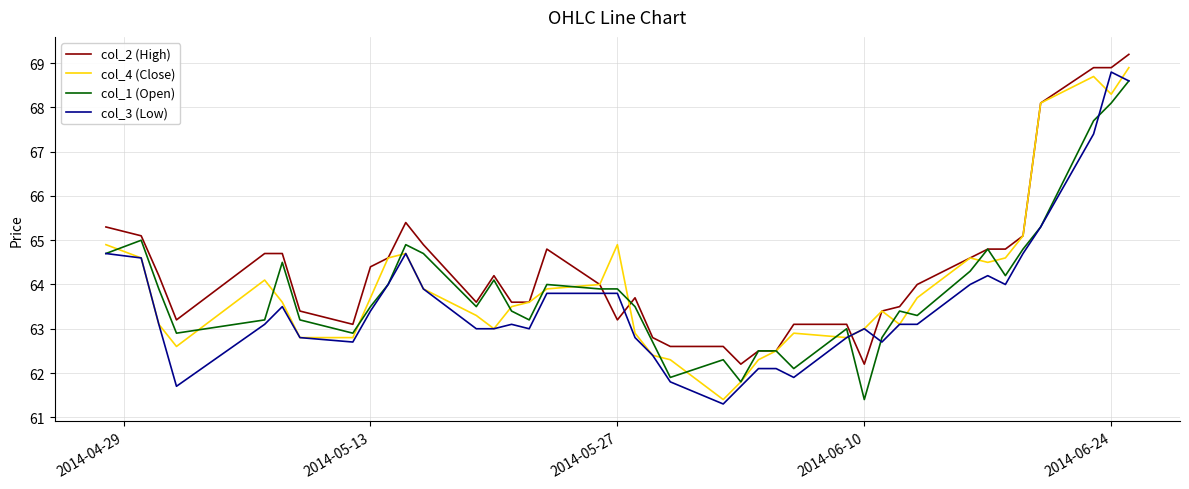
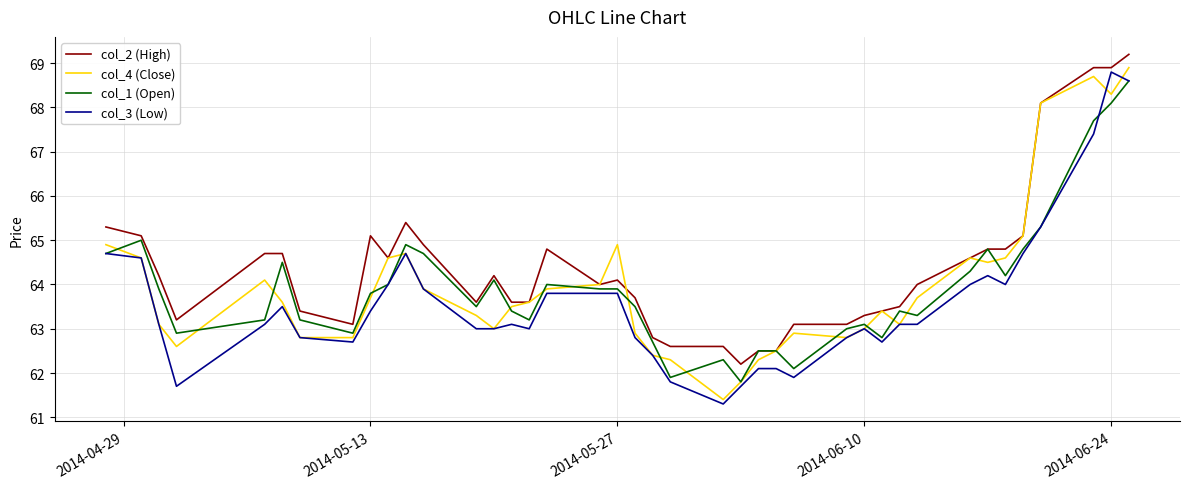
  {
    "col_2 (High)": {
-     "2014-05-13": 64.4,
-     "2014-05-27": 63.2,
-     "2014-06-10": 62.2,
+     "2014-05-13": 65.1,
+     "2014-05-27": 64.1,
+     "2014-06-10": 63.3,
      "2014-06-24": 68.9
    },
    "col_4 (Close)": {
      "2014-05-13": 63.7,
      "2014-05-27": 64.9,
      "2014-06-24": 68.3
    },
    "col_1 (Open)": {
-     "2014-05-13": 63.5,
+     "2014-05-13": 63.8,
      "2014-05-27": 63.9,
-     "2014-06-10": 61.4,
+     "2014-06-10": 63.1,
      "2014-06-24": 68.1
    },
    "col_3 (Low)": {
      "2014-05-13": 63.4,
      "2014-05-27": 63.8,
      "2014-06-24": 68.8
    }
  }
